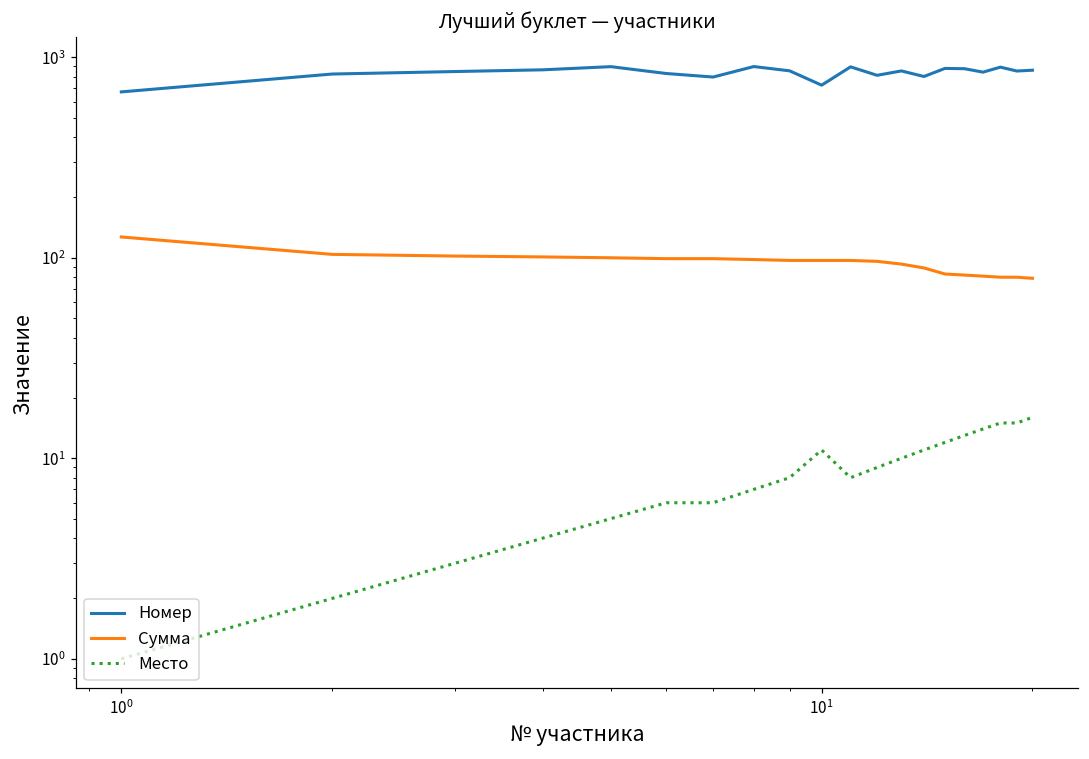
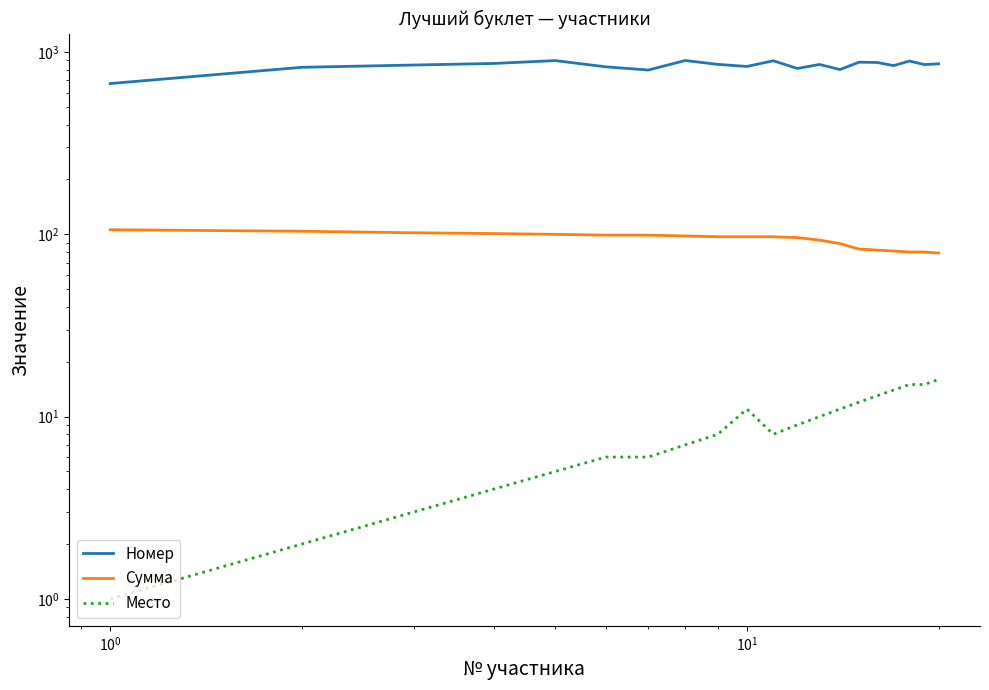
  {
    "Номер": {
      "10^0": 670,
-     "10^1": 730
+     "10^1": 800
    },
    "Сумма": {
-     "10^0": 130,
+     "10^0": 110,
      "10^1": 100
    },
    "Место": {
      "10^1": 11
    }
  }
